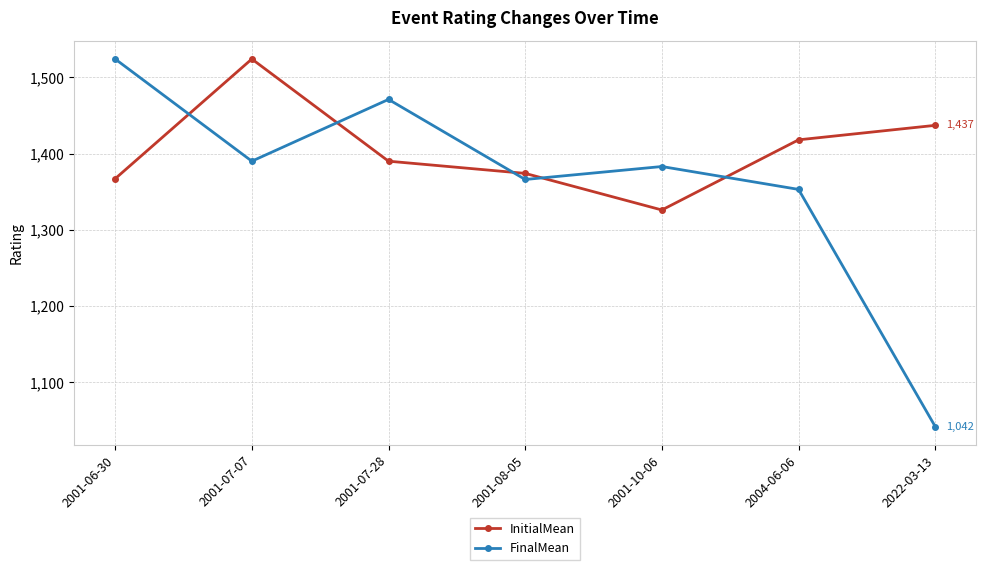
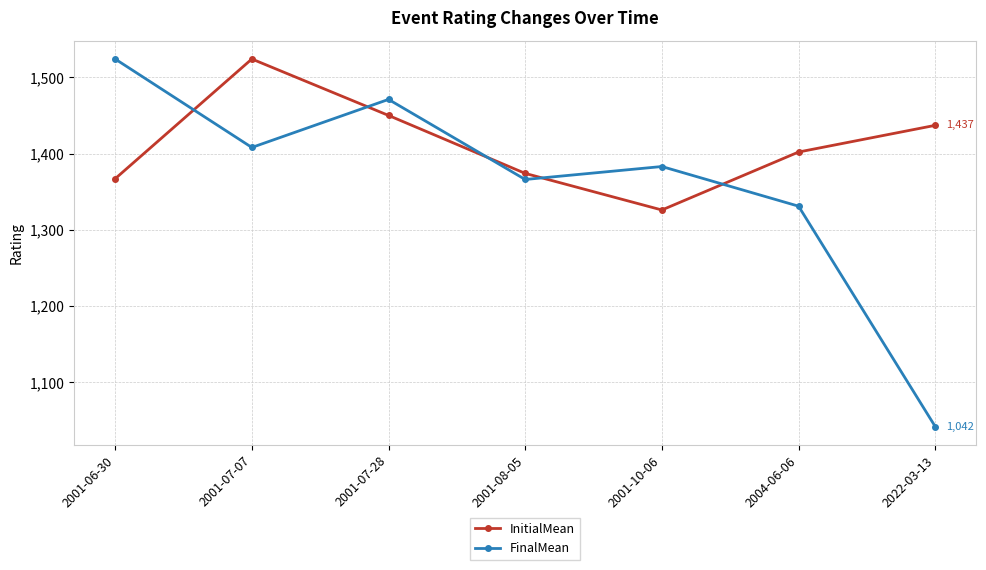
  {
    "InitialMean": {
      "2001-06-30": "1,370",
      "2001-07-07": "1,520",
-     "2001-07-28": "1,390",
+     "2001-07-28": "1,450",
      "2001-08-05": "1,370",
      "2001-10-06": "1,330",
-     "2004-06-06": "1,420"
+     "2004-06-06": "1,400"
    },
    "FinalMean": {
      "2001-06-30": "1,520",
-     "2001-07-07": "1,390",
+     "2001-07-07": "1,410",
      "2001-07-28": "1,470",
      "2001-08-05": "1,370",
      "2001-10-06": "1,380",
-     "2004-06-06": "1,350"
+     "2004-06-06": "1,330"
    }
  }
